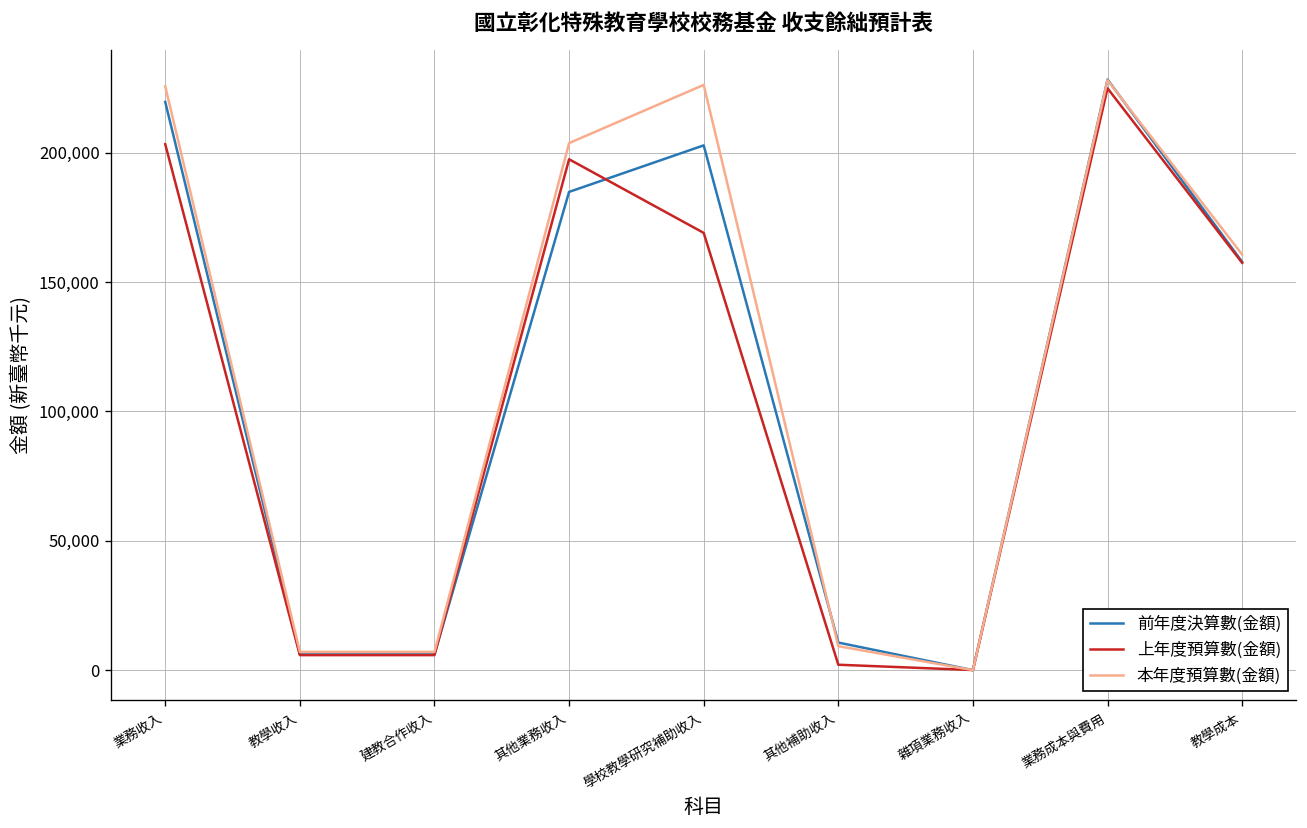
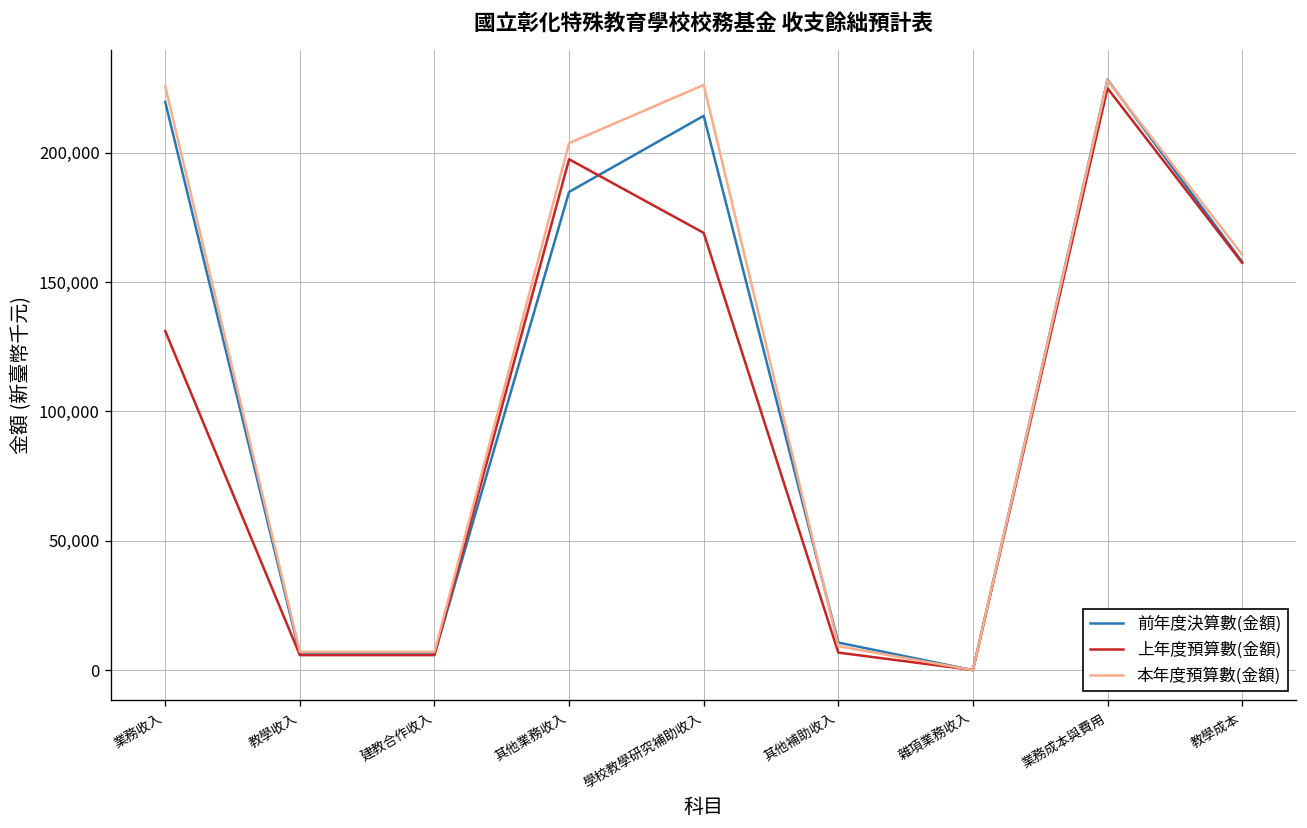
  {
    "前年度決算數(金額)": {
      "業務收入": "220,000",
      "其他業務收入": "185,000",
-     "學校教學研究補助收入": "203,000",
+     "學校教學研究補助收入": "214,000",
      "其他補助收入": "11,000"
    },
    "上年度預算數(金額)": {
-     "業務收入": "203,000",
+     "業務收入": "131,000",
      "其他業務收入": "197,000",
      "學校教學研究補助收入": "169,000",
-     "其他補助收入": "2,000",
+     "其他補助收入": "7,000",
      "業務成本與費用": "225,000"
    },
    "本年度預算數(金額)": {
      "業務收入": "226,000",
      "其他業務收入": "204,000",
      "學校教學研究補助收入": "226,000",
      "其他補助收入": "9,000",
      "教學成本": "161,000"
    }
  }
